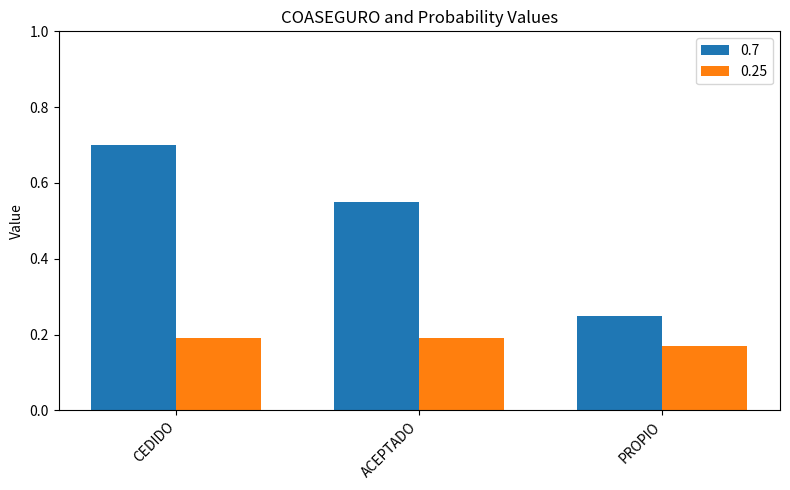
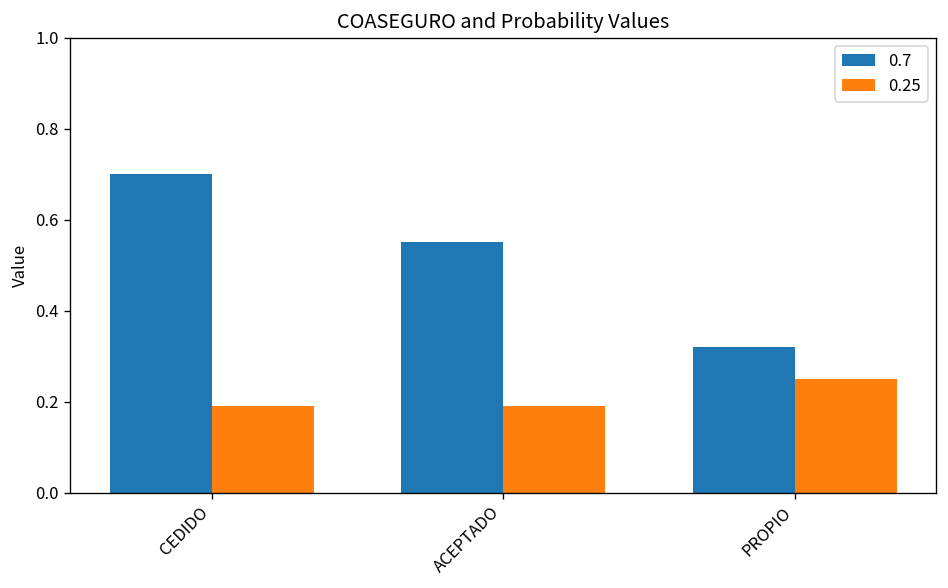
  {
    "0.7": {
      "CEDIDO": 0.70,
      "ACEPTADO": 0.55,
-     "PROPIO": 0.25
+     "PROPIO": 0.32
    },
    "0.25": {
      "CEDIDO": 0.19,
      "ACEPTADO": 0.19,
-     "PROPIO": 0.17
+     "PROPIO": 0.25
    }
  }
